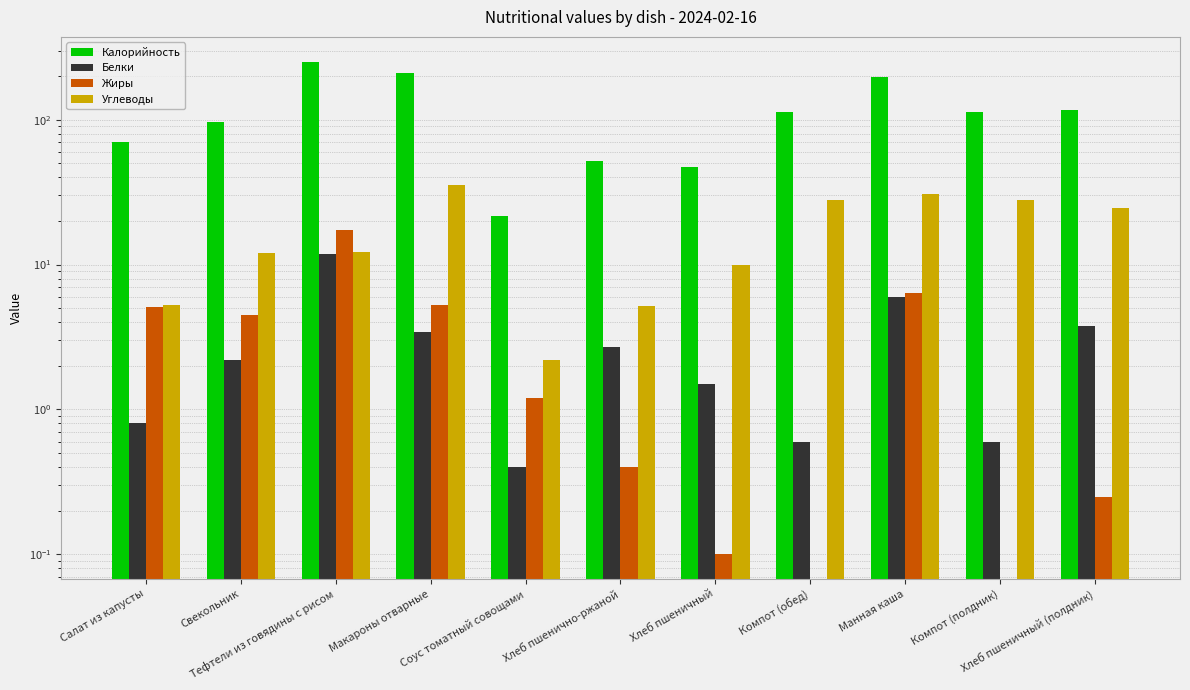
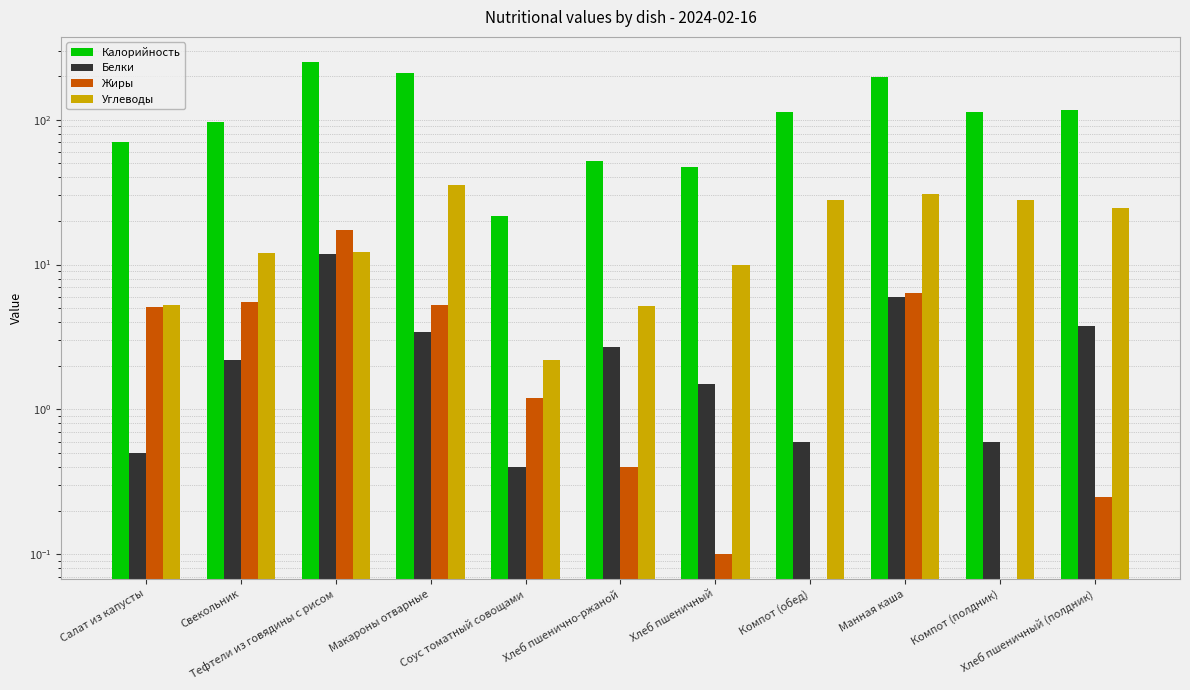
  {
    "Калорийность": {
      "Салат из капусты": 70,
      "Свекольник": 100,
      "Тефтели из говядины с рисом": 250,
      "Макароны отварные": 210,
      "Соус томатный совощами": 22,
      "Хлеб пшенично-ржаной": 52,
      "Хлеб пшеничный": 47,
      "Компот (обед)": 110,
      "Манная каша": 200,
      "Компот (полдник)": 110,
      "Хлеб пшеничный (полдник)": 120
    },
    "Белки": {
-     "Салат из капусты": 0.8,
+     "Салат из капусты": 0.5,
      "Свекольник": 2.2,
      "Тефтели из говядины с рисом": 12,
      "Макароны отварные": 3.4,
      "Соус томатный совощами": 0.4,
      "Хлеб пшенично-ржаной": 2.7,
      "Хлеб пшеничный": 1.5,
      "Компот (обед)": 0.6,
      "Манная каша": 6.0,
      "Компот (полдник)": 0.6,
      "Хлеб пшеничный (полдник)": 3.8
    },
    "Жиры": {
      "Салат из капусты": 5.1,
-     "Свекольник": 4.5,
+     "Свекольник": 5.5,
      "Тефтели из говядины с рисом": 17,
      "Макароны отварные": 5.3,
      "Соус томатный совощами": 1.2,
      "Хлеб пшенично-ржаной": 0.4,
      "Хлеб пшеничный": 0.1,
      "Манная каша": 6,
      "Хлеб пшеничный (полдник)": 0.25
    },
    "Углеводы": {
      "Салат из капусты": 5.3,
      "Свекольник": 12,
      "Тефтели из говядины с рисом": 12,
      "Макароны отварные": 35,
      "Соус томатный совощами": 2.2,
      "Хлеб пшенично-ржаной": 5.2,
      "Хлеб пшеничный": 10,
      "Компот (обед)": 28,
      "Манная каша": 31,
      "Компот (полдник)": 28,
      "Хлеб пшеничный (полдник)": 25
    }
  }
